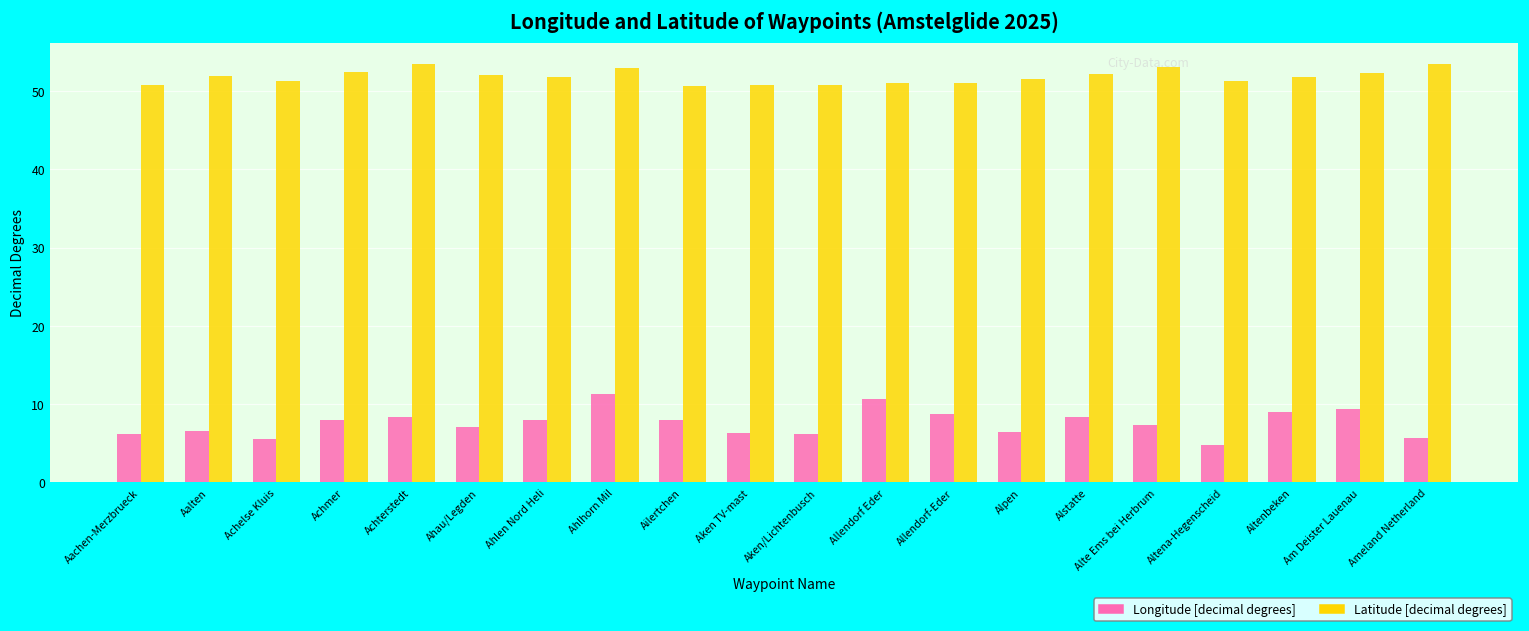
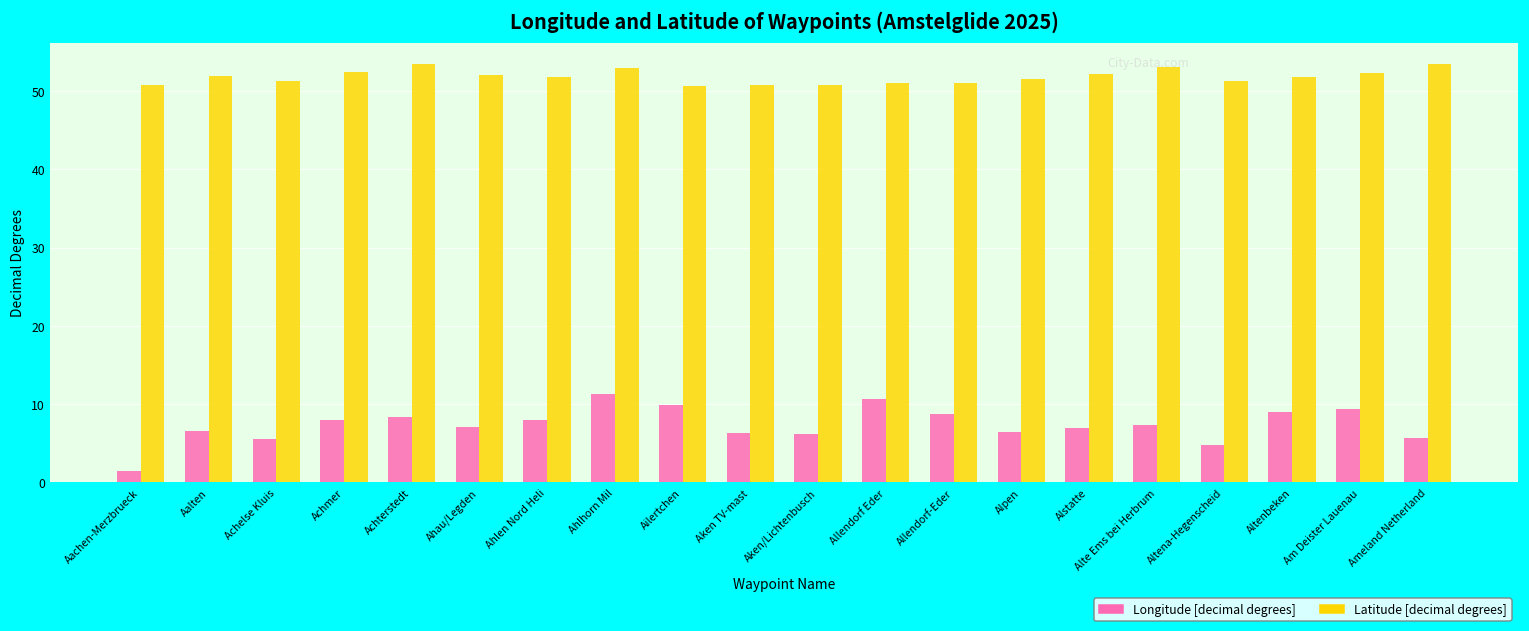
  {
    "Longitude [decimal degrees]": {
-     "Aachen-Merzbrueck": 6,
+     "Aachen-Merzbrueck": 1,
      "Aalten": 7,
      "Achelse Kluis": 5,
      "Achmer": 8,
      "Achterstedt": 8,
      "Ahau/Legden": 7,
      "Ahlen Nord Heli": 8,
      "Ahlhorn Mil": 11,
-     "Ailertchen": 8,
+     "Ailertchen": 10,
      "Aken TV-mast": 6,
      "Aken/Lichtenbusch": 6,
      "Allendorf Eder": 11,
      "Allendorf-Eder": 9,
      "Alpen": 6,
-     "Alstatte": 8,
+     "Alstatte": 7,
      "Alte Ems bei Herbrum": 7,
      "Altena-Hegenscheid": 5,
      "Altenbeken": 9,
      "Am Deister Lauenau": 9,
      "Ameland Netherland": 6
    },
    "Latitude [decimal degrees]": {
      "Aachen-Merzbrueck": 51,
      "Aalten": 52,
      "Achelse Kluis": 51,
      "Achmer": 52,
      "Achterstedt": 53,
      "Ahau/Legden": 52,
      "Ahlen Nord Heli": 52,
      "Ahlhorn Mil": 53,
      "Ailertchen": 51,
      "Aken TV-mast": 51,
      "Aken/Lichtenbusch": 51,
      "Allendorf Eder": 51,
      "Allendorf-Eder": 51,
      "Alpen": 52,
      "Alstatte": 52,
      "Alte Ems bei Herbrum": 53,
      "Altena-Hegenscheid": 51,
      "Altenbeken": 52,
      "Am Deister Lauenau": 52,
      "Ameland Netherland": 53
    }
  }
